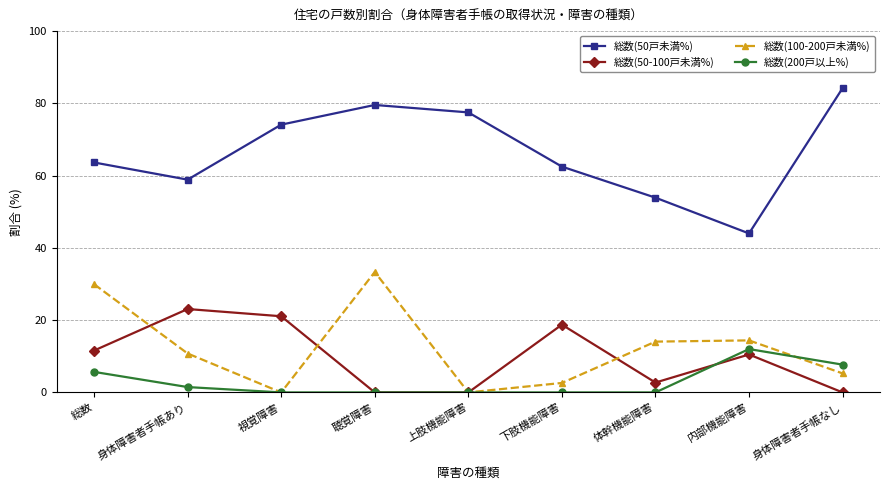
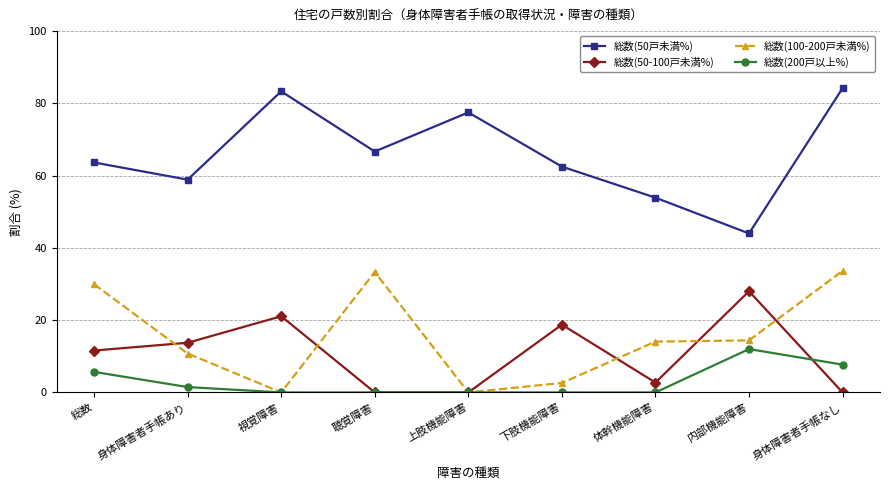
  {
    "総数(50戸未満%)": {
      "総数": 64,
      "身体障害者手帳あり": 59,
-     "視覚障害": 74,
-     "聴覚障害": 80,
+     "視覚障害": 83,
+     "聴覚障害": 67,
      "上肢機能障害": 78,
      "下肢機能障害": 63,
      "体幹機能障害": 54,
      "内部機能障害": 44,
      "身体障害者手帳なし": 84
    },
    "総数(50-100戸未満%)": {
      "総数": 12,
-     "身体障害者手帳あり": 23,
+     "身体障害者手帳あり": 14,
      "視覚障害": 21,
      "下肢機能障害": 19,
      "体幹機能障害": 3,
-     "内部機能障害": 11,
+     "内部機能障害": 28,
      "身体障害者手帳なし": 0
    },
    "総数(100-200戸未満%)": {
      "総数": 30,
      "身体障害者手帳あり": 11,
      "聴覚障害": 33,
      "下肢機能障害": 3,
      "体幹機能障害": 14,
      "内部機能障害": 14,
-     "身体障害者手帳なし": 5
+     "身体障害者手帳なし": 34
    },
    "総数(200戸以上%)": {
      "総数": 6,
      "身体障害者手帳あり": 1,
      "下肢機能障害": 0,
      "体幹機能障害": 0,
      "内部機能障害": 12,
      "身体障害者手帳なし": 8
    }
  }
